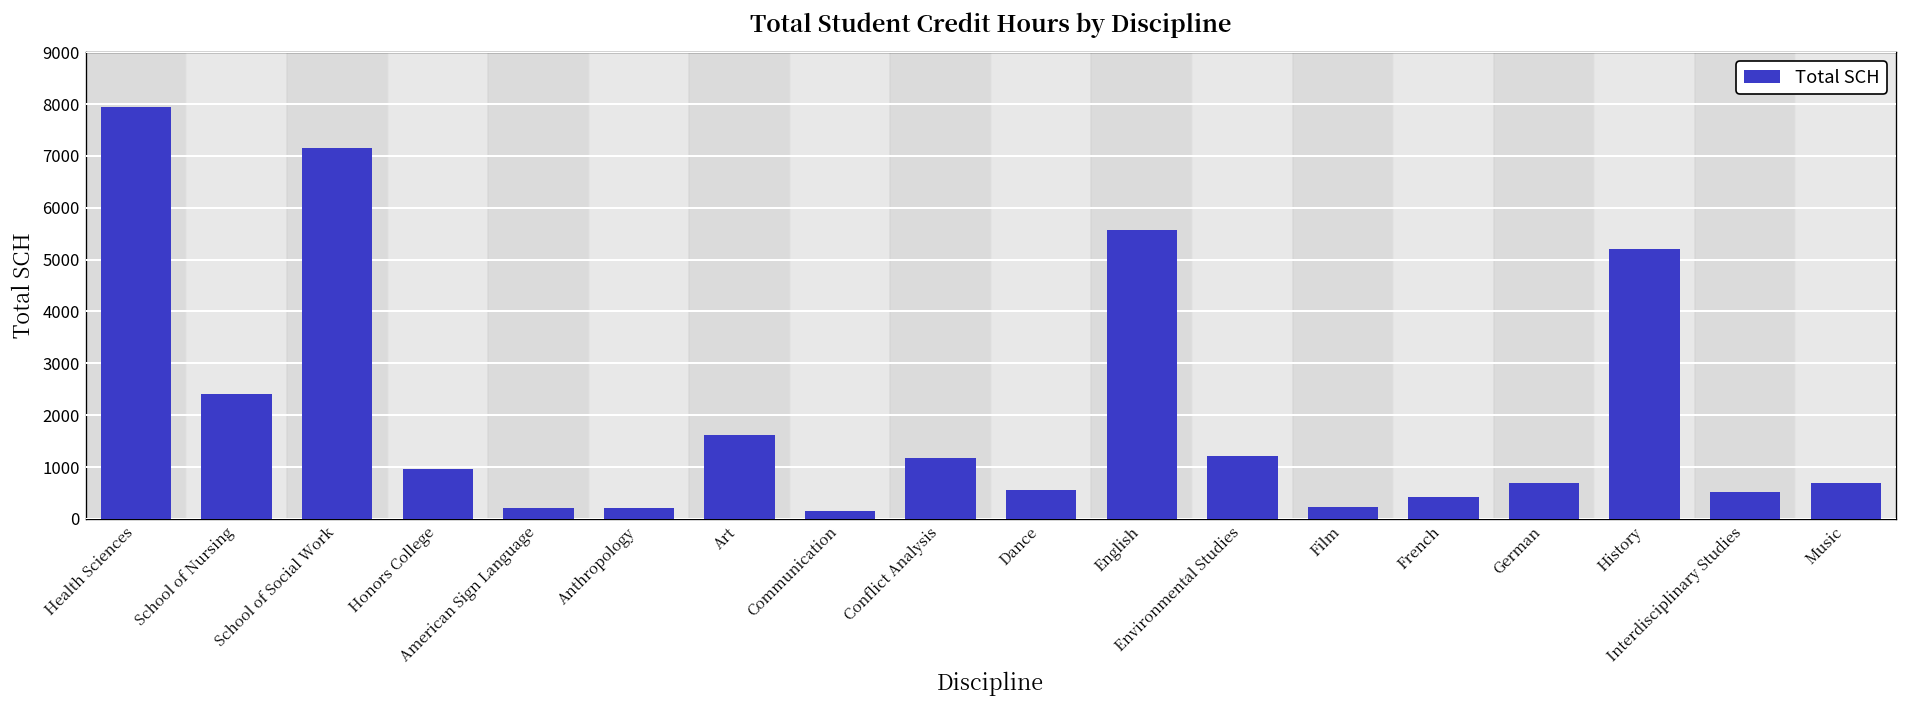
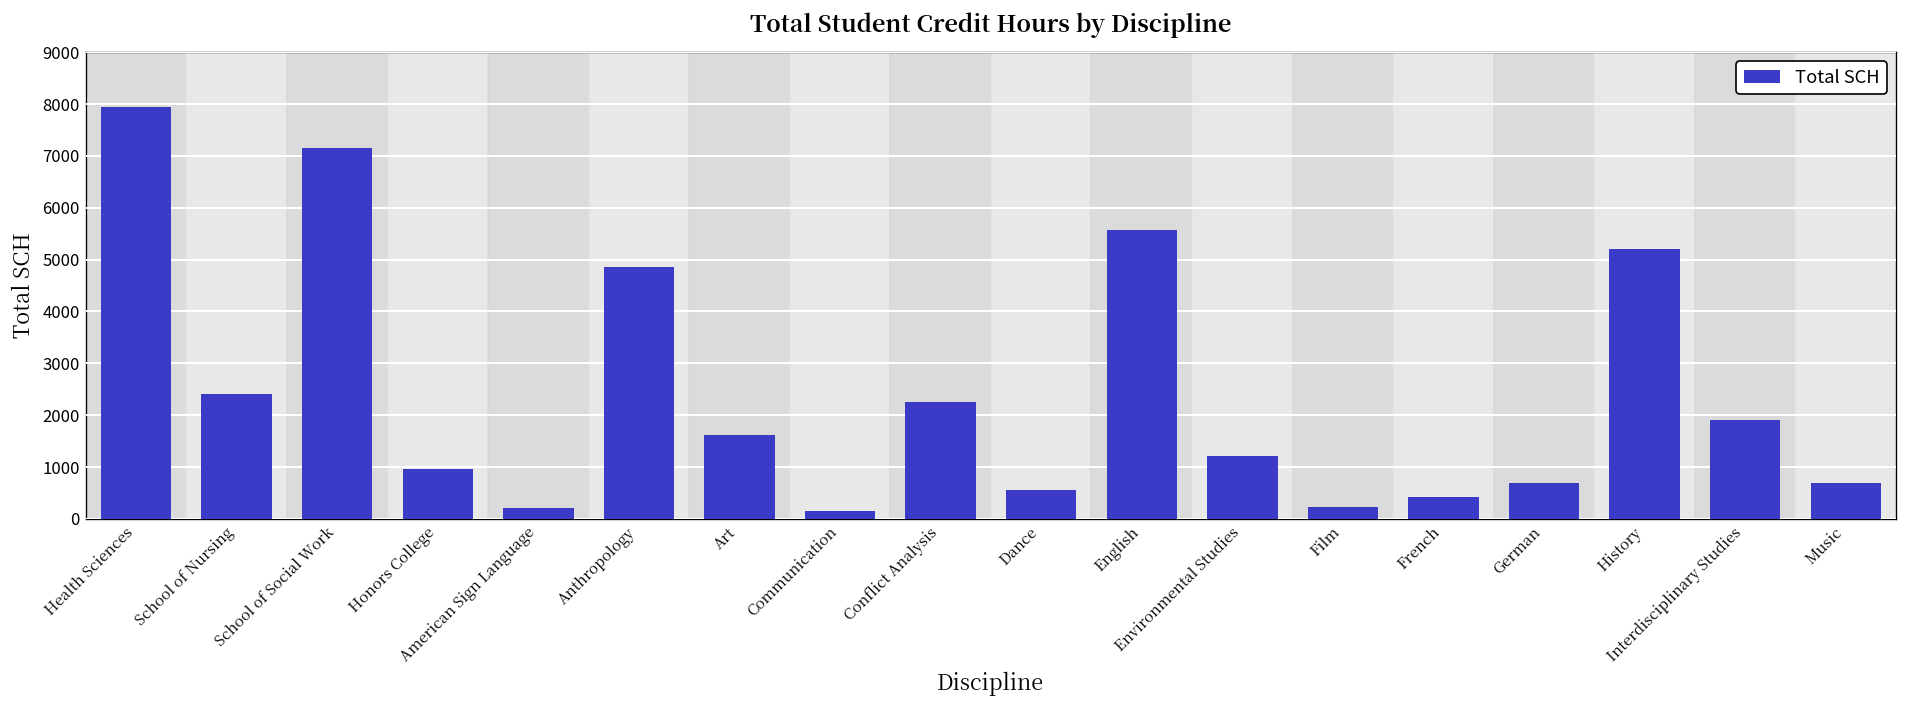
  {
    "Health Sciences": 7900,
    "School of Nursing": 2400,
    "School of Social Work": 7200,
    "Honors College": 1000,
    "American Sign Language": 200,
-   "Anthropology": 200,
+   "Anthropology": 4900,
    "Art": 1600,
    "Communication": 200,
-   "Conflict Analysis": 1200,
+   "Conflict Analysis": 2300,
    "Dance": 600,
    "English": 5600,
    "Environmental Studies": 1200,
    "Film": 200,
    "French": 400,
    "German": 700,
    "History": 5200,
-   "Interdisciplinary Studies": 500,
+   "Interdisciplinary Studies": 1900,
    "Music": 700
  }
